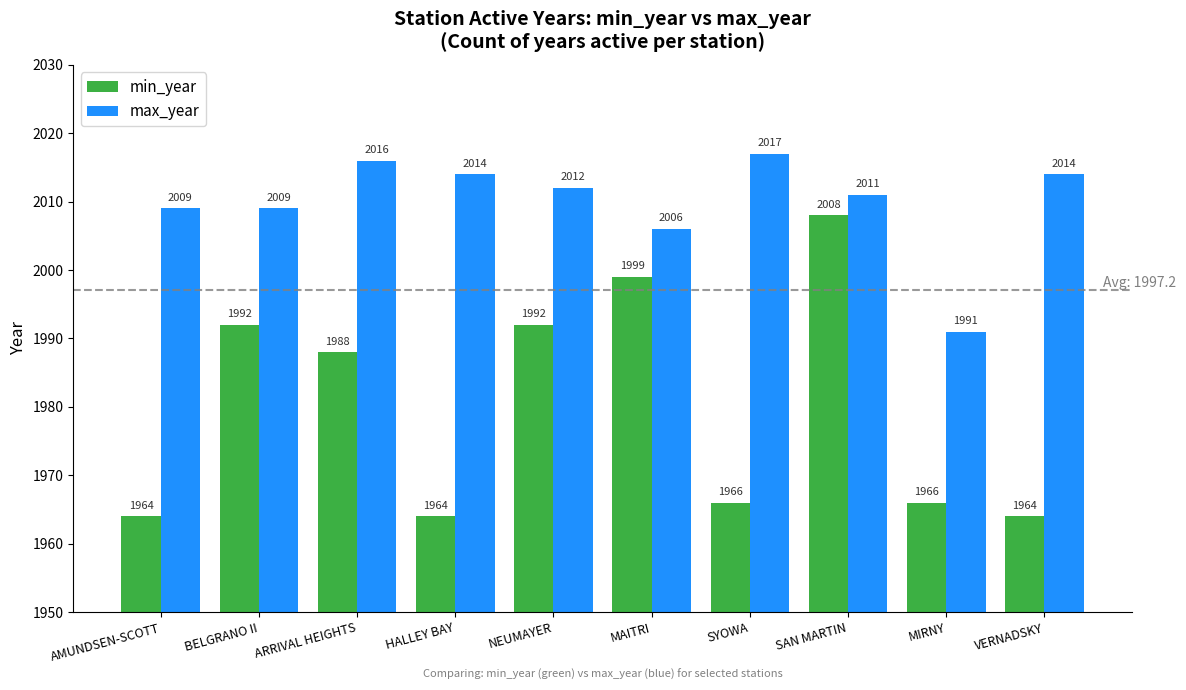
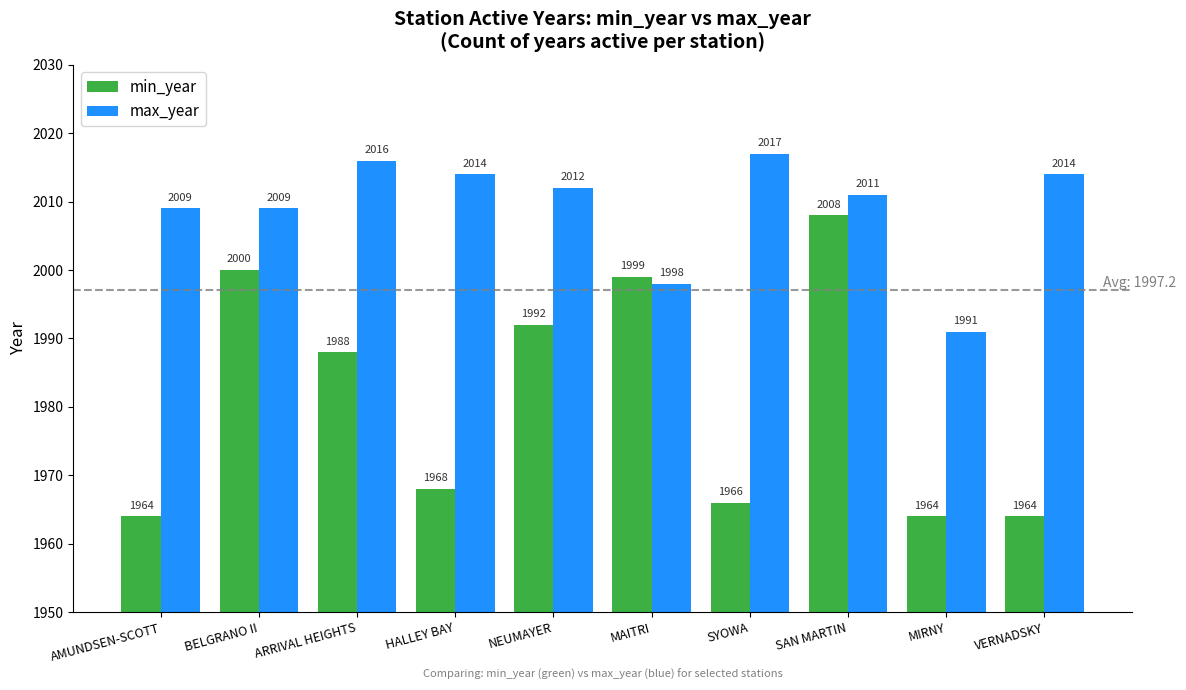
  {
    "min_year": {
      "AMUNDSEN-SCOTT": 1964,
-     "BELGRANO II": 1992,
+     "BELGRANO II": 2000,
      "ARRIVAL HEIGHTS": 1988,
-     "HALLEY BAY": 1964,
+     "HALLEY BAY": 1968,
      "NEUMAYER": 1992,
      "MAITRI": 1999,
      "SYOWA": 1966,
      "SAN MARTIN": 2008,
-     "MIRNY": 1966,
+     "MIRNY": 1964,
      "VERNADSKY": 1964
    },
    "max_year": {
      "AMUNDSEN-SCOTT": 2009,
      "BELGRANO II": 2009,
      "ARRIVAL HEIGHTS": 2016,
      "HALLEY BAY": 2014,
      "NEUMAYER": 2012,
-     "MAITRI": 2006,
+     "MAITRI": 1998,
      "SYOWA": 2017,
      "SAN MARTIN": 2011,
      "MIRNY": 1991,
      "VERNADSKY": 2014
    }
  }
